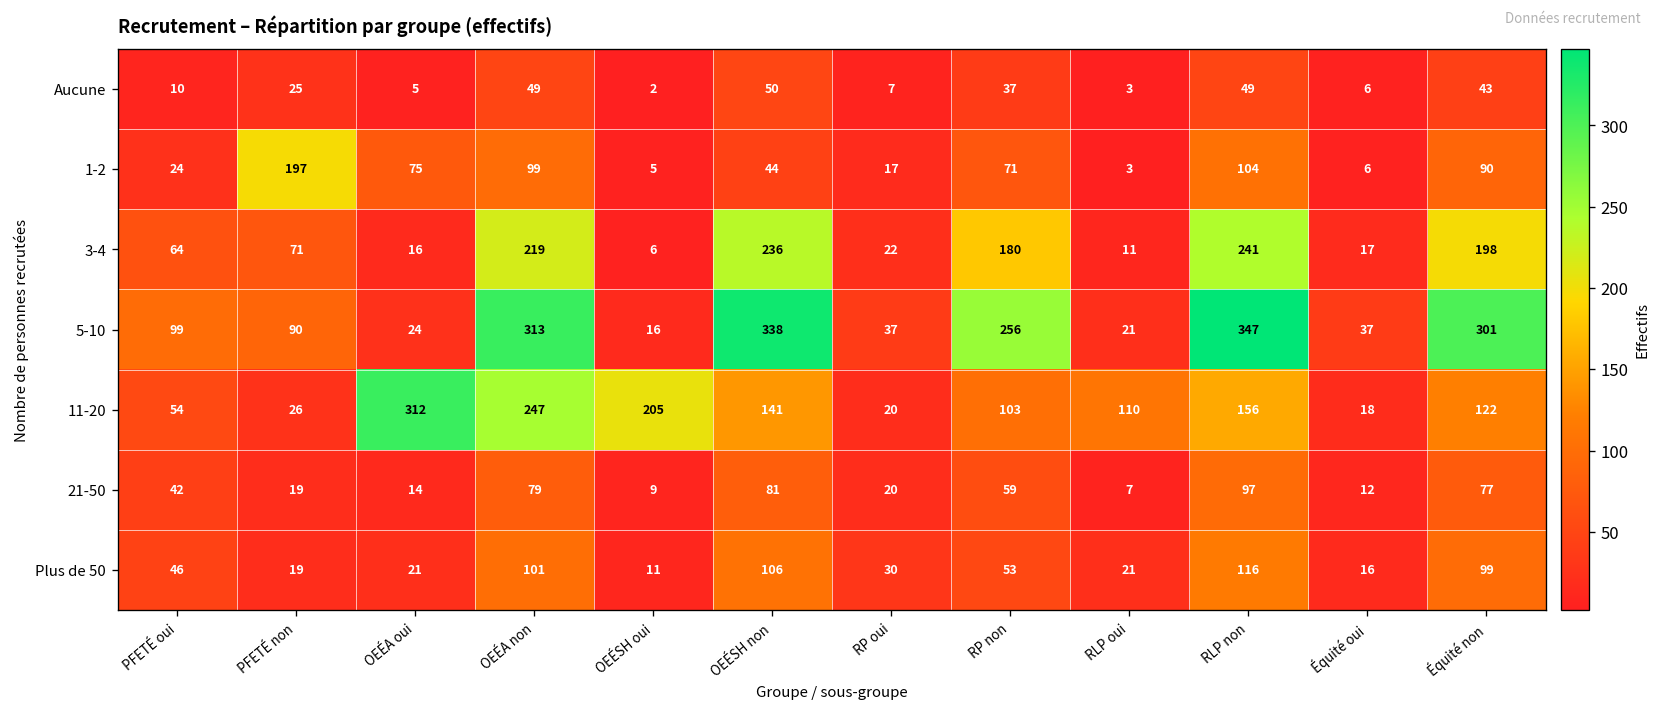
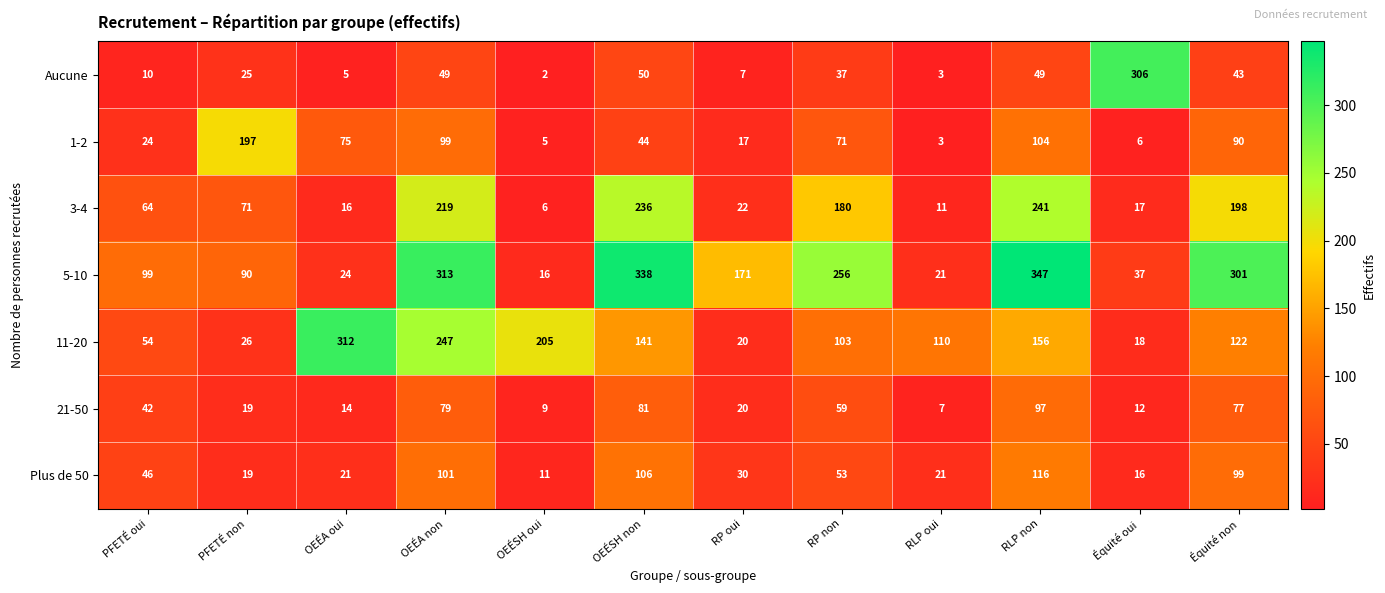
  {
    "Aucune": {
      "PFETÉ oui": 10,
      "PFETÉ non": 25,
      "OEÉA oui": 5,
      "OEÉA non": 49,
      "OEÉSH oui": 2,
      "OEÉSH non": 50,
      "RP oui": 7,
      "RP non": 37,
      "RLP oui": 3,
      "RLP non": 49,
-     "Équité oui": 6,
+     "Équité oui": 306,
      "Équité non": 43
    },
    "1-2": {
      "PFETÉ oui": 24,
      "PFETÉ non": 197,
      "OEÉA oui": 75,
      "OEÉA non": 99,
      "OEÉSH oui": 5,
      "OEÉSH non": 44,
      "RP oui": 17,
      "RP non": 71,
      "RLP oui": 3,
      "RLP non": 104,
      "Équité oui": 6,
      "Équité non": 90
    },
    "3-4": {
      "PFETÉ oui": 64,
      "PFETÉ non": 71,
      "OEÉA oui": 16,
      "OEÉA non": 219,
      "OEÉSH oui": 6,
      "OEÉSH non": 236,
      "RP oui": 22,
      "RP non": 180,
      "RLP oui": 11,
      "RLP non": 241,
      "Équité oui": 17,
      "Équité non": 198
    },
    "5-10": {
      "PFETÉ oui": 99,
      "PFETÉ non": 90,
      "OEÉA oui": 24,
      "OEÉA non": 313,
      "OEÉSH oui": 16,
      "OEÉSH non": 338,
-     "RP oui": 37,
+     "RP oui": 171,
      "RP non": 256,
      "RLP oui": 21,
      "RLP non": 347,
      "Équité oui": 37,
      "Équité non": 301
    },
    "11-20": {
      "PFETÉ oui": 54,
      "PFETÉ non": 26,
      "OEÉA oui": 312,
      "OEÉA non": 247,
      "OEÉSH oui": 205,
      "OEÉSH non": 141,
      "RP oui": 20,
      "RP non": 103,
      "RLP oui": 110,
      "RLP non": 156,
      "Équité oui": 18,
      "Équité non": 122
    },
    "21-50": {
      "PFETÉ oui": 42,
      "PFETÉ non": 19,
      "OEÉA oui": 14,
      "OEÉA non": 79,
      "OEÉSH oui": 9,
      "OEÉSH non": 81,
      "RP oui": 20,
      "RP non": 59,
      "RLP oui": 7,
      "RLP non": 97,
      "Équité oui": 12,
      "Équité non": 77
    },
    "Plus de 50": {
      "PFETÉ oui": 46,
      "PFETÉ non": 19,
      "OEÉA oui": 21,
      "OEÉA non": 101,
      "OEÉSH oui": 11,
      "OEÉSH non": 106,
      "RP oui": 30,
      "RP non": 53,
      "RLP oui": 21,
      "RLP non": 116,
      "Équité oui": 16,
      "Équité non": 99
    }
  }
